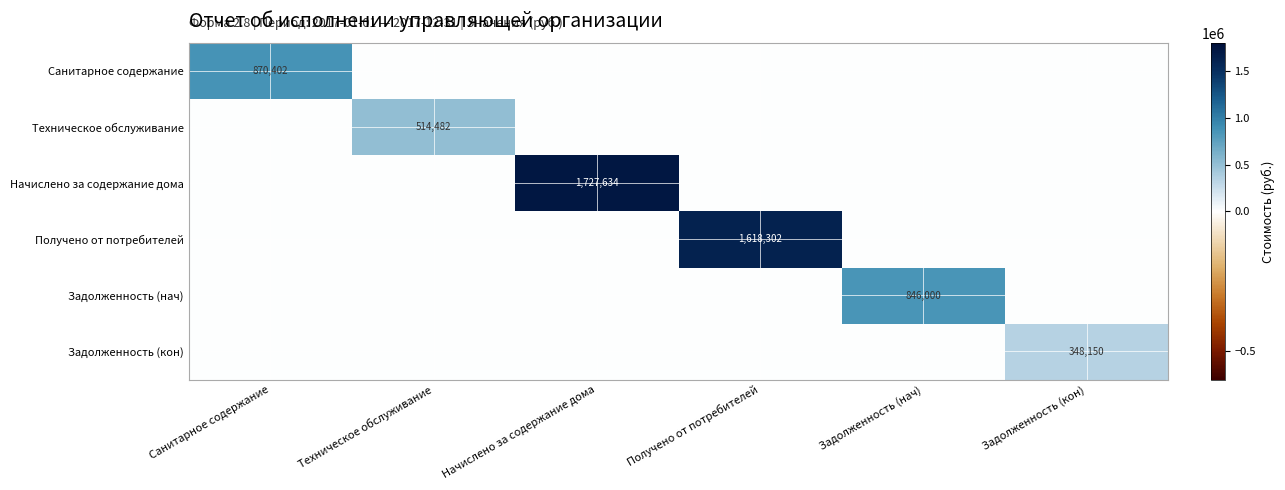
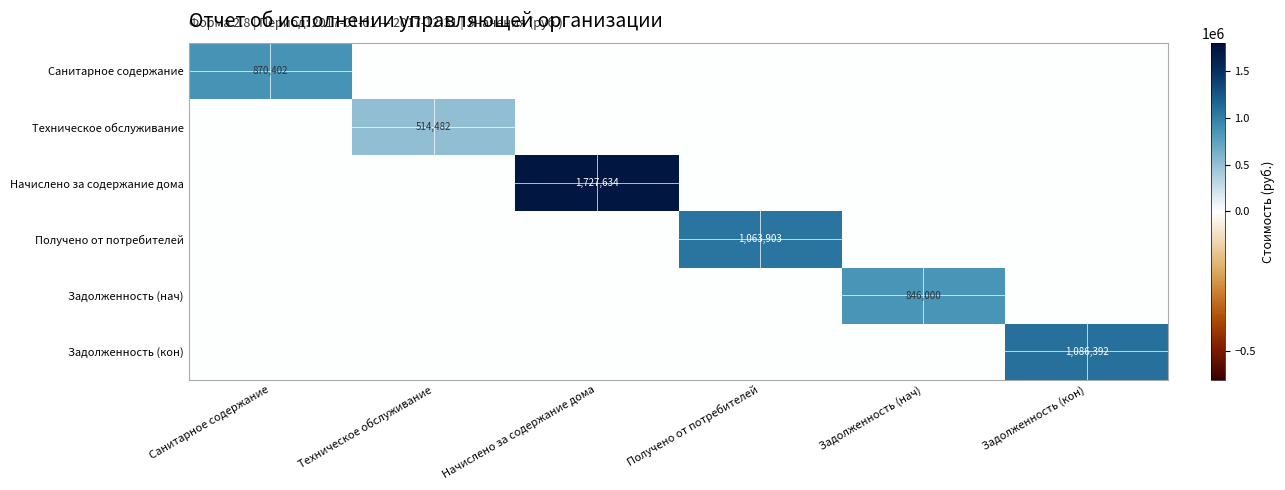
  {
    "Санитарное содержание": {
      "Санитарное содержание": "870,402"
    },
    "Техническое обслуживание": {
      "Техническое обслуживание": "514,482"
    },
    "Начислено за содержание дома": {
      "Начислено за содержание дома": "1,727,634"
    },
    "Получено от потребителей": {
-     "Получено от потребителей": "1,618,302"
+     "Получено от потребителей": "1,063,903"
    },
    "Задолженность (нач)": {
      "Задолженность (нач)": "846,000"
    },
    "Задолженность (кон)": {
-     "Задолженность (кон)": "348,150"
+     "Задолженность (кон)": "1,086,392"
    }
  }
